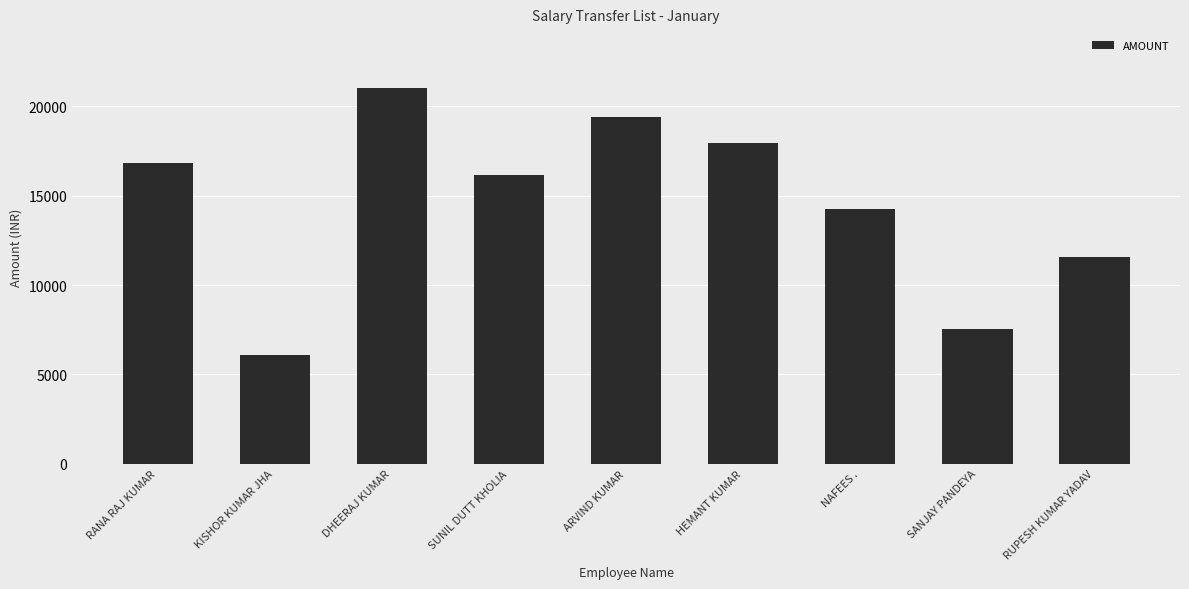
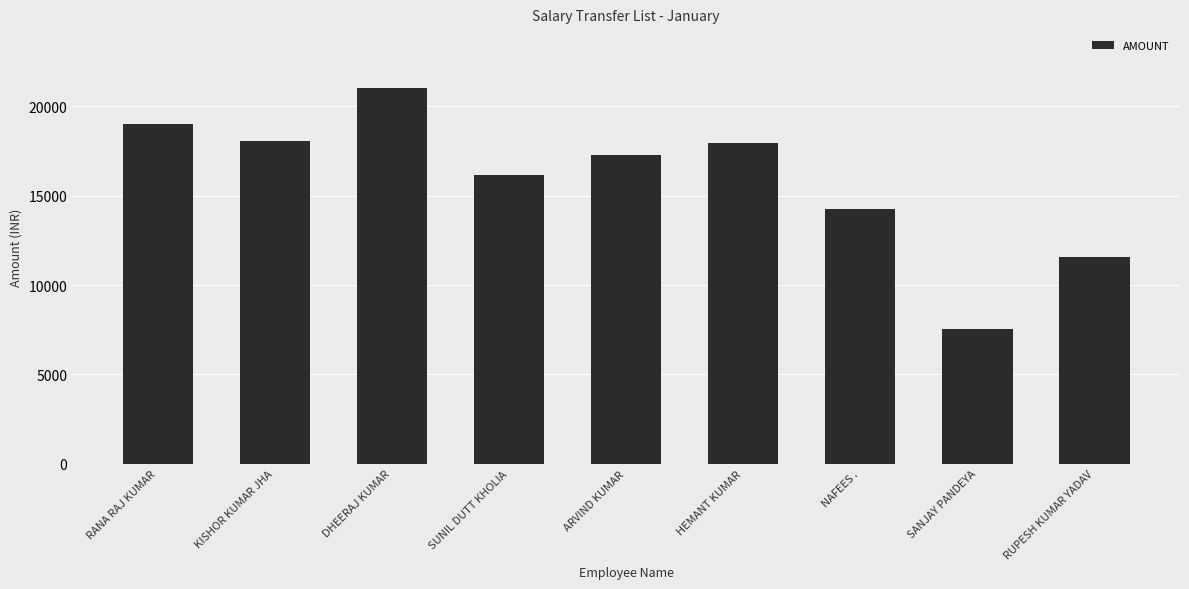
  {
-   "RANA RAJ KUMAR": 16900,
-   "KISHOR KUMAR JHA": 6100,
+   "RANA RAJ KUMAR": 19000,
+   "KISHOR KUMAR JHA": 18100,
    "DHEERAJ KUMAR": 21100,
    "SUNIL DUTT KHOLIA": 16200,
-   "ARVIND KUMAR": 19400,
+   "ARVIND KUMAR": 17300,
    "HEMANT KUMAR": 17900,
    "NAFEES .": 14300,
    "SANJAY PANDEYA": 7500,
    "RUPESH KUMAR YADAV": 11500
  }
